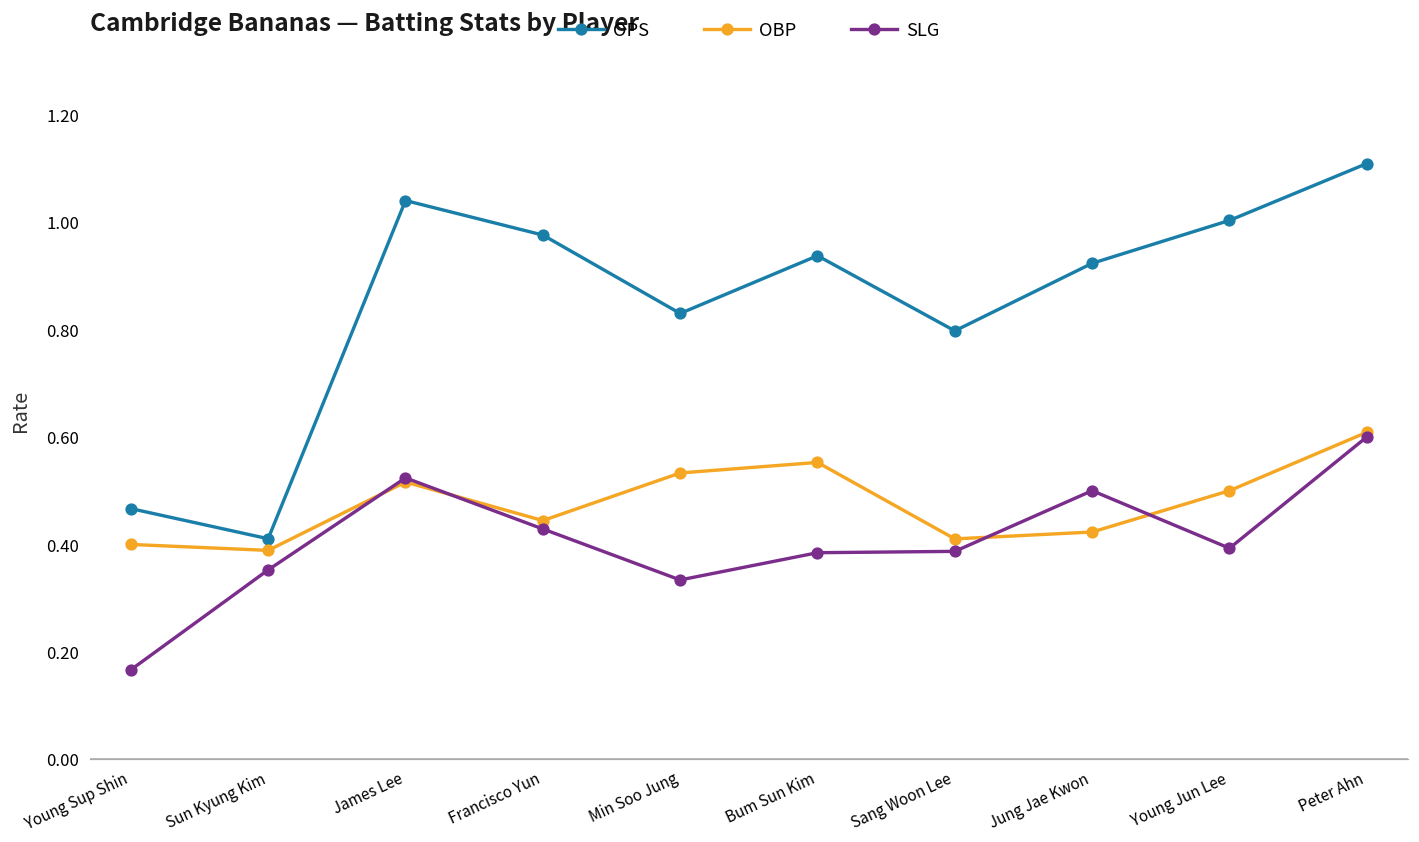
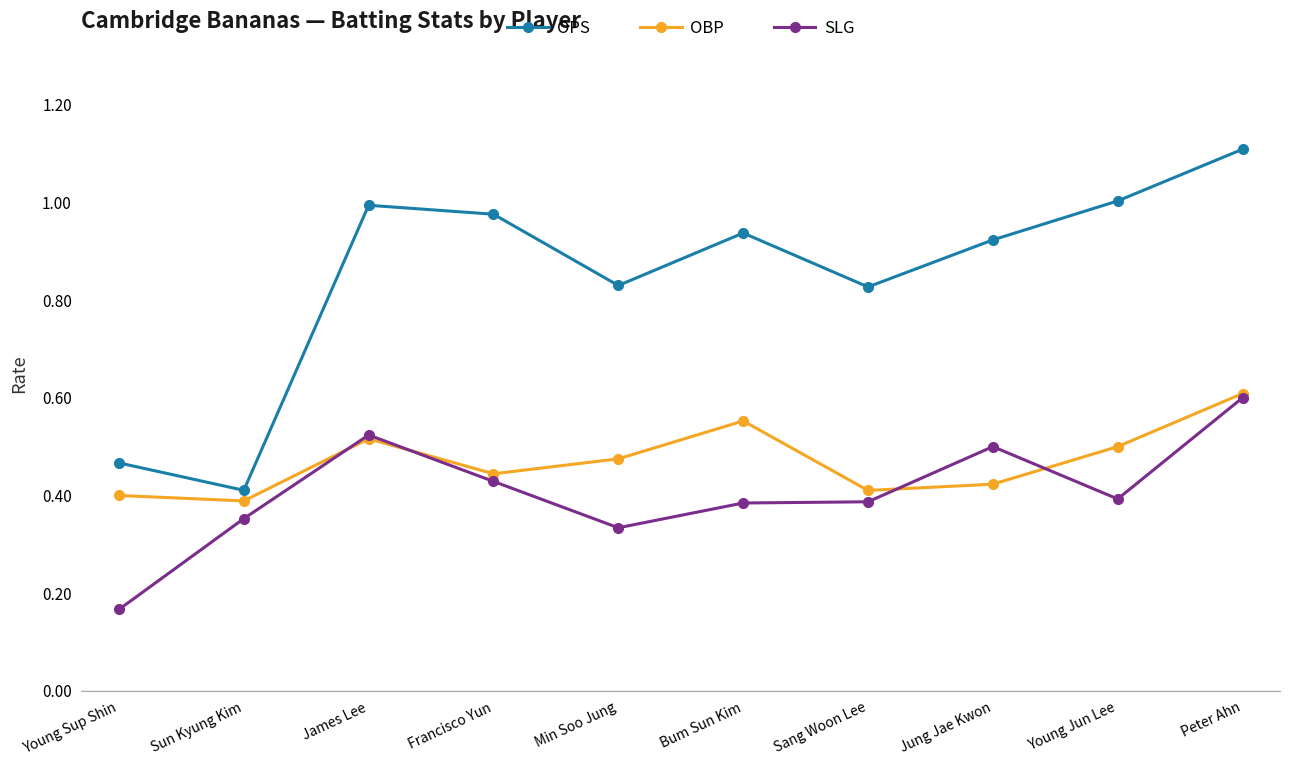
  {
    "OPS": {
      "Young Sup Shin": 0.47,
      "Sun Kyung Kim": 0.41,
-     "James Lee": 1.04,
+     "James Lee": 0.99,
      "Francisco Yun": 0.98,
      "Min Soo Jung": 0.83,
      "Bum Sun Kim": 0.94,
-     "Sang Woon Lee": 0.80,
+     "Sang Woon Lee": 0.83,
      "Jung Jae Kwon": 0.92,
      "Young Jun Lee": 1.00,
      "Peter Ahn": 1.11
    },
    "OBP": {
      "Young Sup Shin": 0.40,
      "Sun Kyung Kim": 0.39,
      "James Lee": 0.52,
      "Francisco Yun": 0.44,
-     "Min Soo Jung": 0.53,
+     "Min Soo Jung": 0.48,
      "Bum Sun Kim": 0.55,
      "Sang Woon Lee": 0.41,
      "Jung Jae Kwon": 0.42,
      "Young Jun Lee": 0.50,
      "Peter Ahn": 0.61
    },
    "SLG": {
      "Young Sup Shin": 0.17,
      "Sun Kyung Kim": 0.35,
      "James Lee": 0.52,
      "Francisco Yun": 0.43,
      "Min Soo Jung": 0.33,
      "Bum Sun Kim": 0.38,
      "Sang Woon Lee": 0.39,
      "Jung Jae Kwon": 0.50,
      "Young Jun Lee": 0.39,
      "Peter Ahn": 0.60
    }
  }
